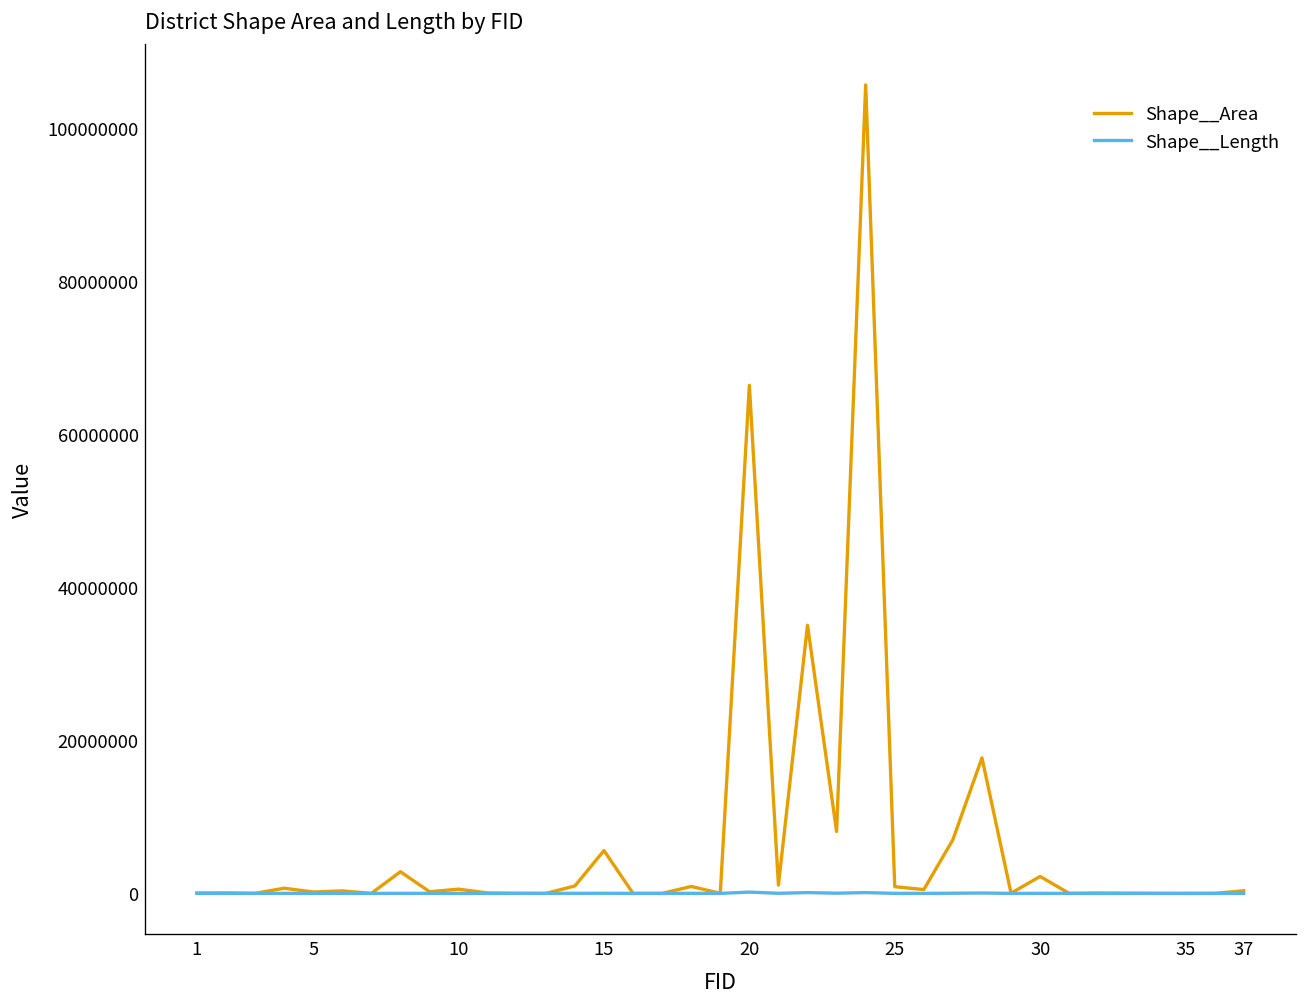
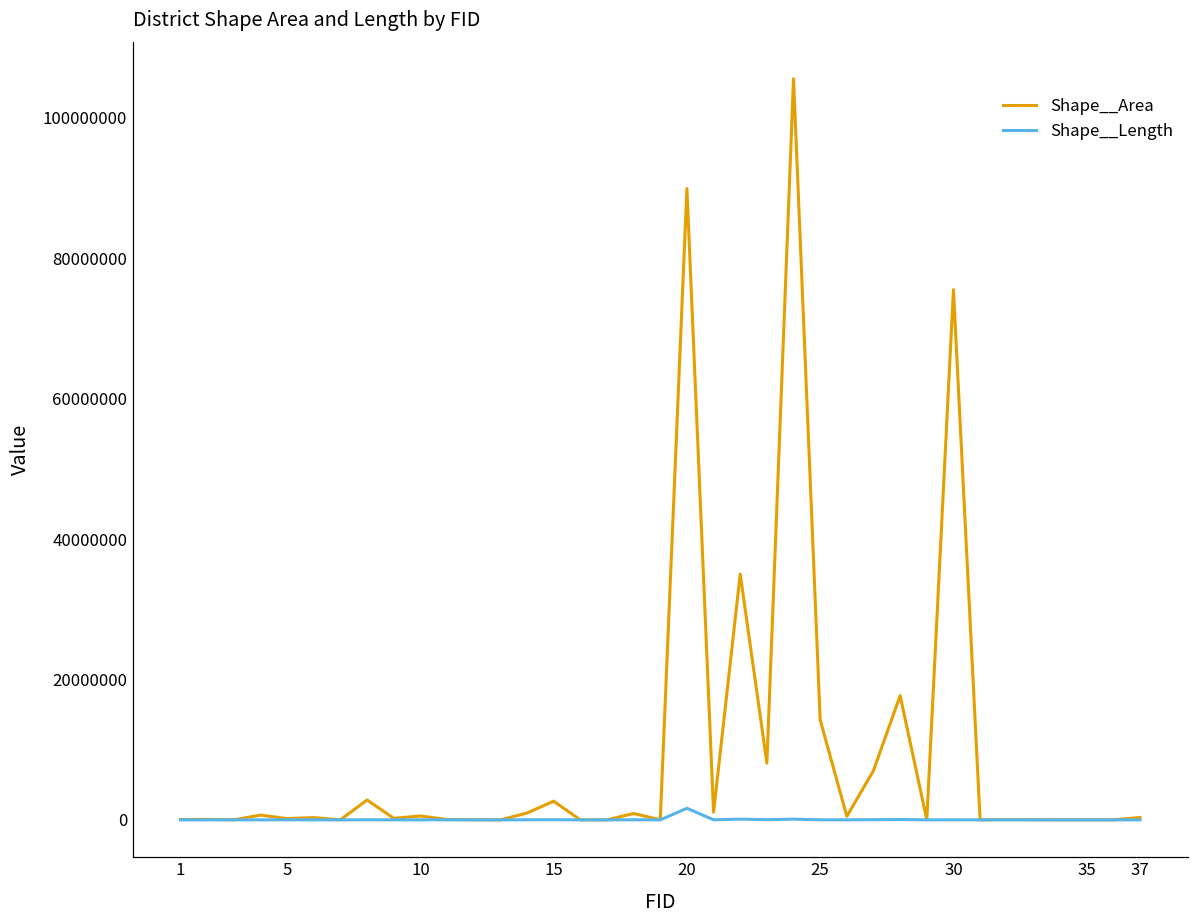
  {
    "Shape__Area": {
      "10": 1000000,
-     "15": 6000000,
-     "20": 66000000,
-     "25": 1000000,
-     "30": 2000000
+     "15": 3000000,
+     "20": 90000000,
+     "25": 14000000,
+     "30": 76000000
    },
    "Shape__Length": {
      "10": 0,
      "15": 0,
-     "20": 0,
+     "20": 2000000,
      "25": 0,
      "30": 0
    }
  }
